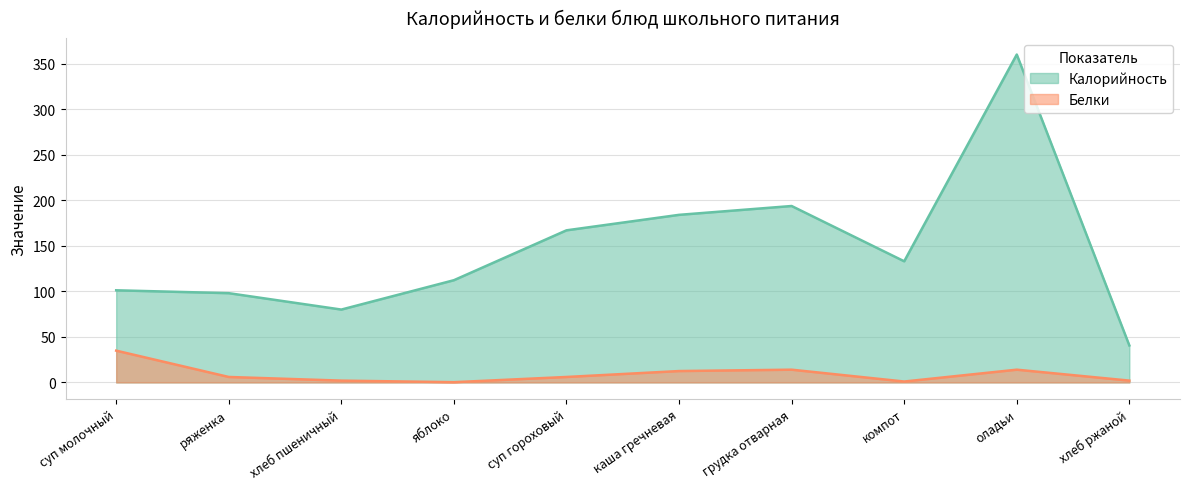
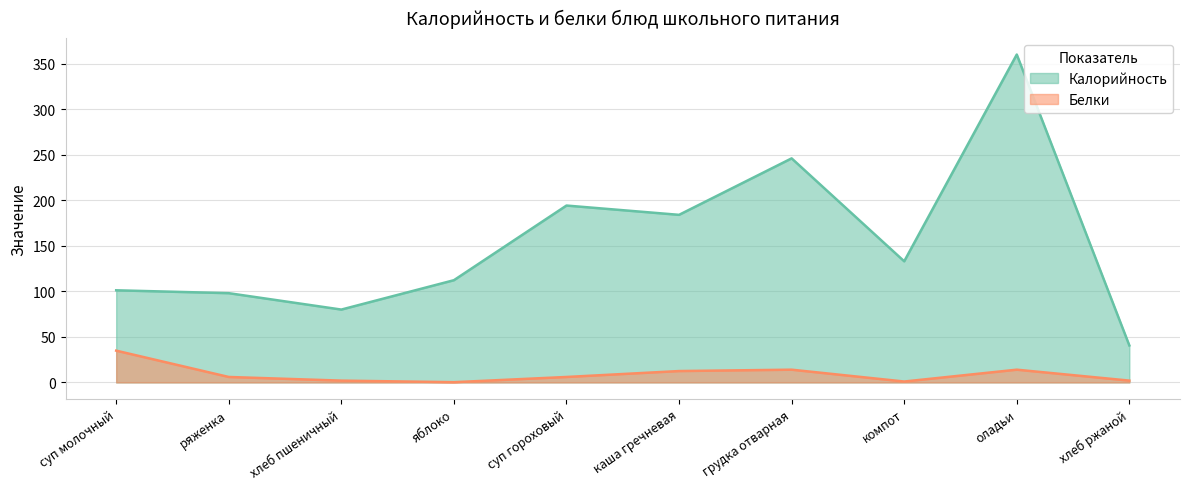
  {
    "Калорийность": {
      "суп молочный": 100,
      "ряженка": 100,
      "хлеб пшеничный": 80,
      "яблоко": 110,
-     "суп гороховый": 170,
+     "суп гороховый": 190,
      "каша гречневая": 180,
-     "грудка отварная": 190,
+     "грудка отварная": 250,
      "компот": 130,
      "оладьи": 360,
      "хлеб ржаной": 40
    },
    "Белки": {
      "суп молочный": 30,
      "ряженка": 10,
      "хлеб пшеничный": 0,
      "яблоко": 0,
      "суп гороховый": 10,
      "каша гречневая": 10,
      "грудка отварная": 10,
      "компот": 0,
      "оладьи": 10,
      "хлеб ржаной": 0
    }
  }
